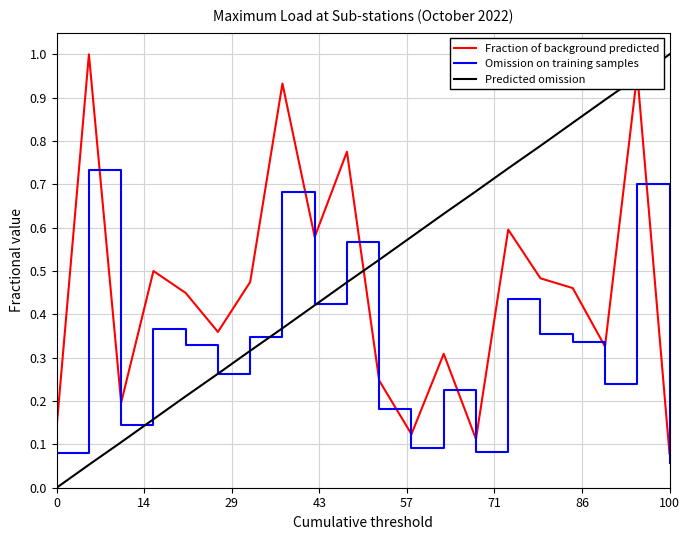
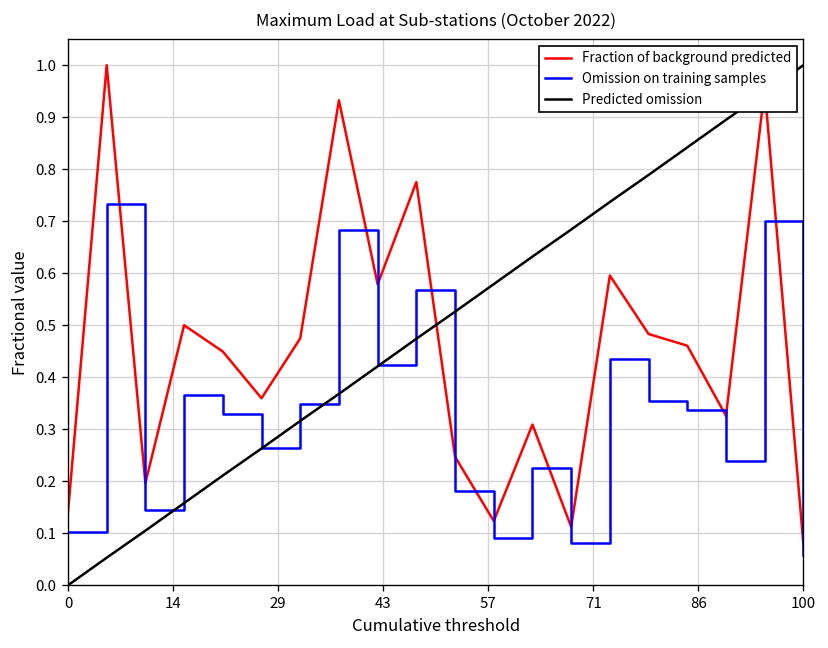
  {
    "Fraction of background predicted": {
      "0": 0.14,
      "100": 0.08
    },
    "Omission on training samples": {
-     "0": 0.08,
+     "0": 0.10,
      "100": 0.06
    },
    "Predicted omission": {
      "0": 0.00,
      "100": 1.00
    }
  }
